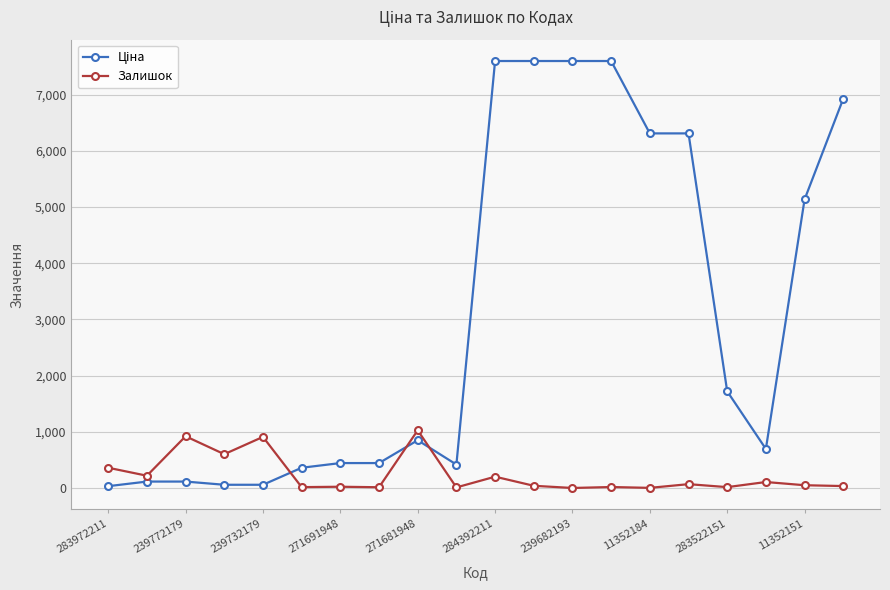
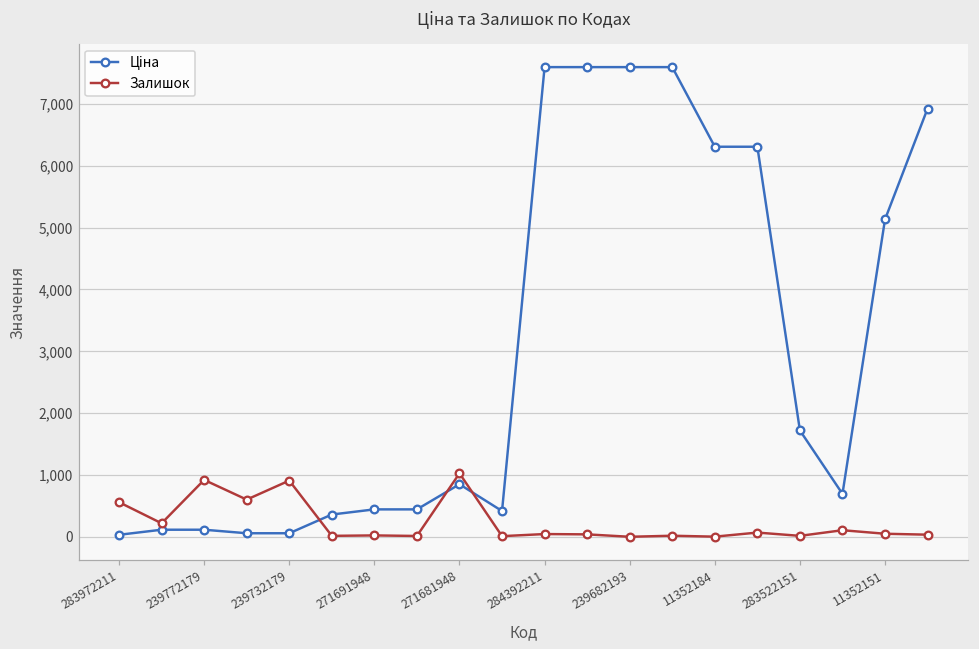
  {
    "Ціна": {
      "283972211": "0",
      "239772179": "100",
      "239732179": "100",
      "271691948": "400",
      "271681948": "800",
      "284392211": "7,600",
      "239682193": "7,600",
      "11352184": "6,300",
      "283522151": "1,700",
      "11352151": "5,100"
    },
    "Залишок": {
-     "283972211": "400",
+     "283972211": "600",
      "239772179": "900",
      "239732179": "900",
      "271691948": "0",
      "271681948": "1,000",
-     "284392211": "200",
+     "284392211": "0",
      "239682193": "0",
      "11352184": "0",
      "283522151": "0",
      "11352151": "0"
    }
  }
